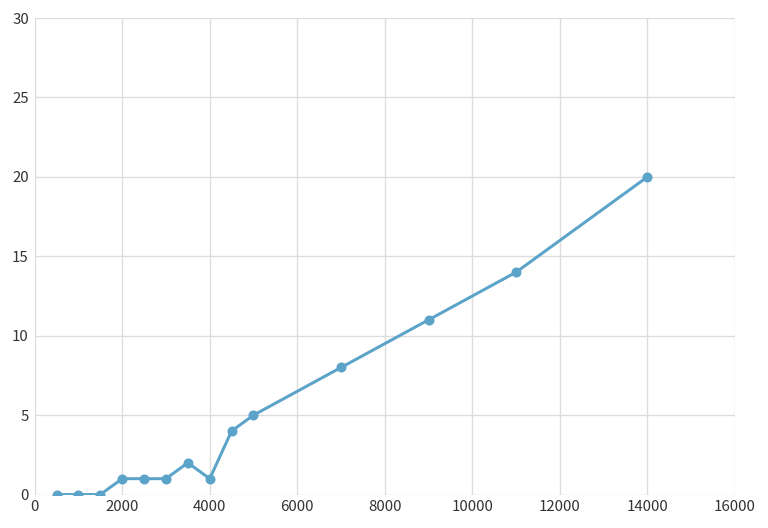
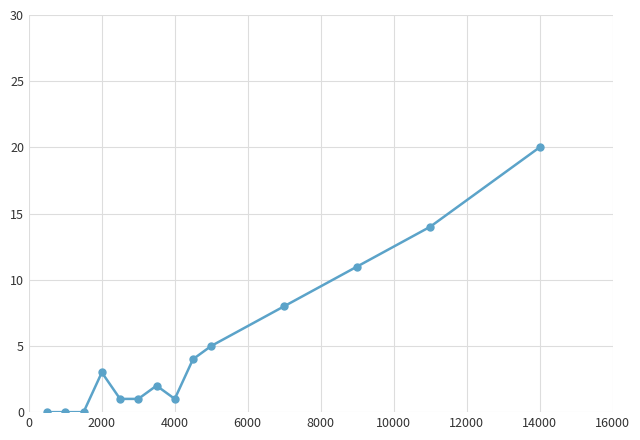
  {
-   "2000": 1,
+   "2000": 3,
    "4000": 1,
    "14000": 20
  }
